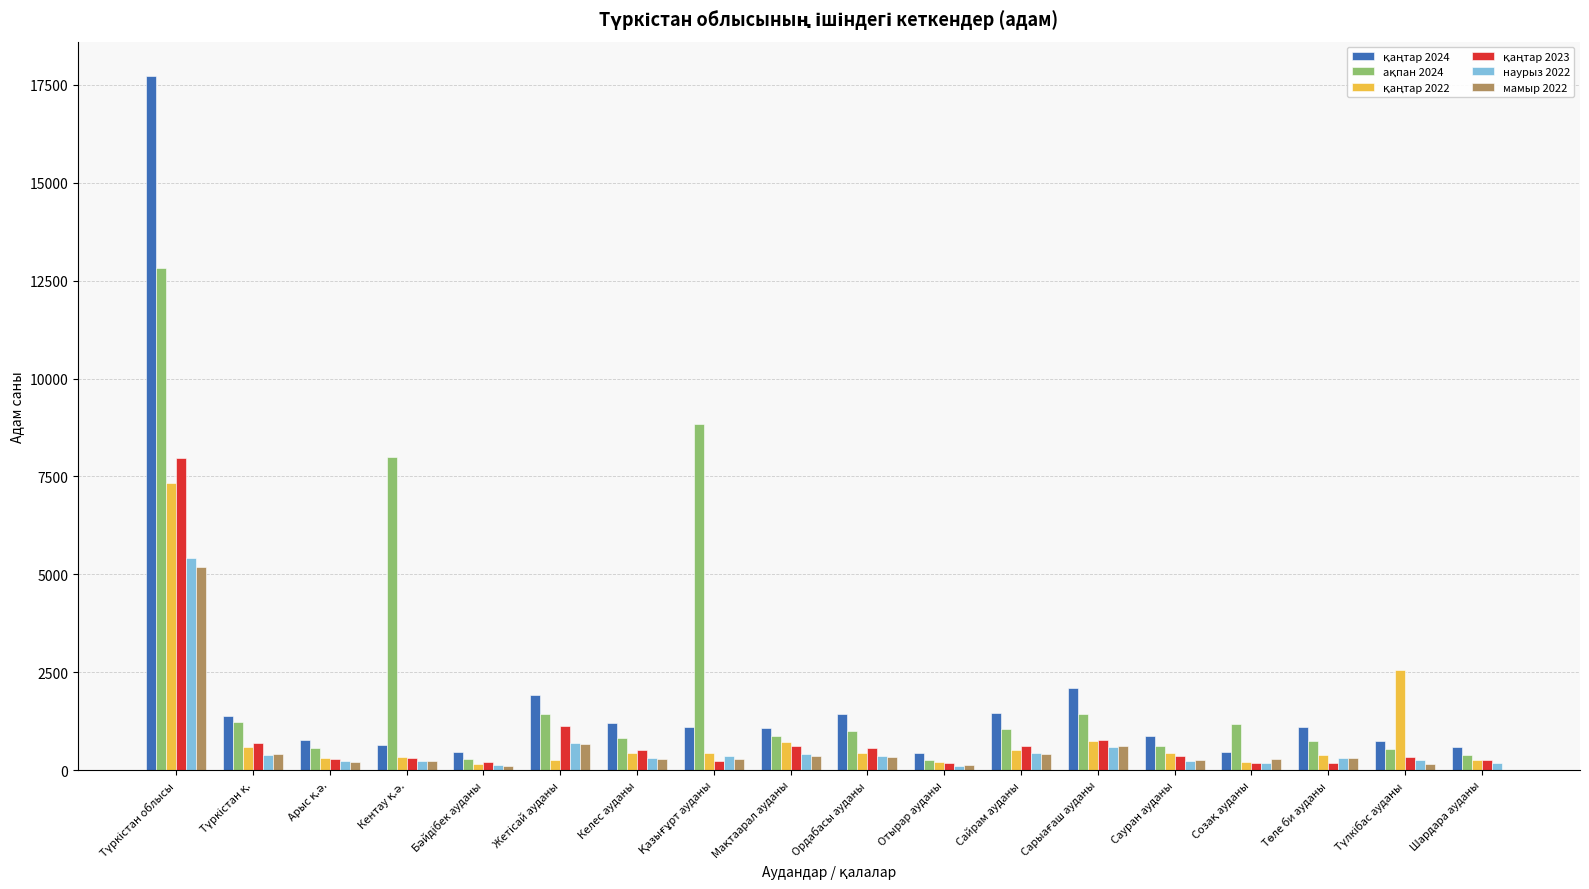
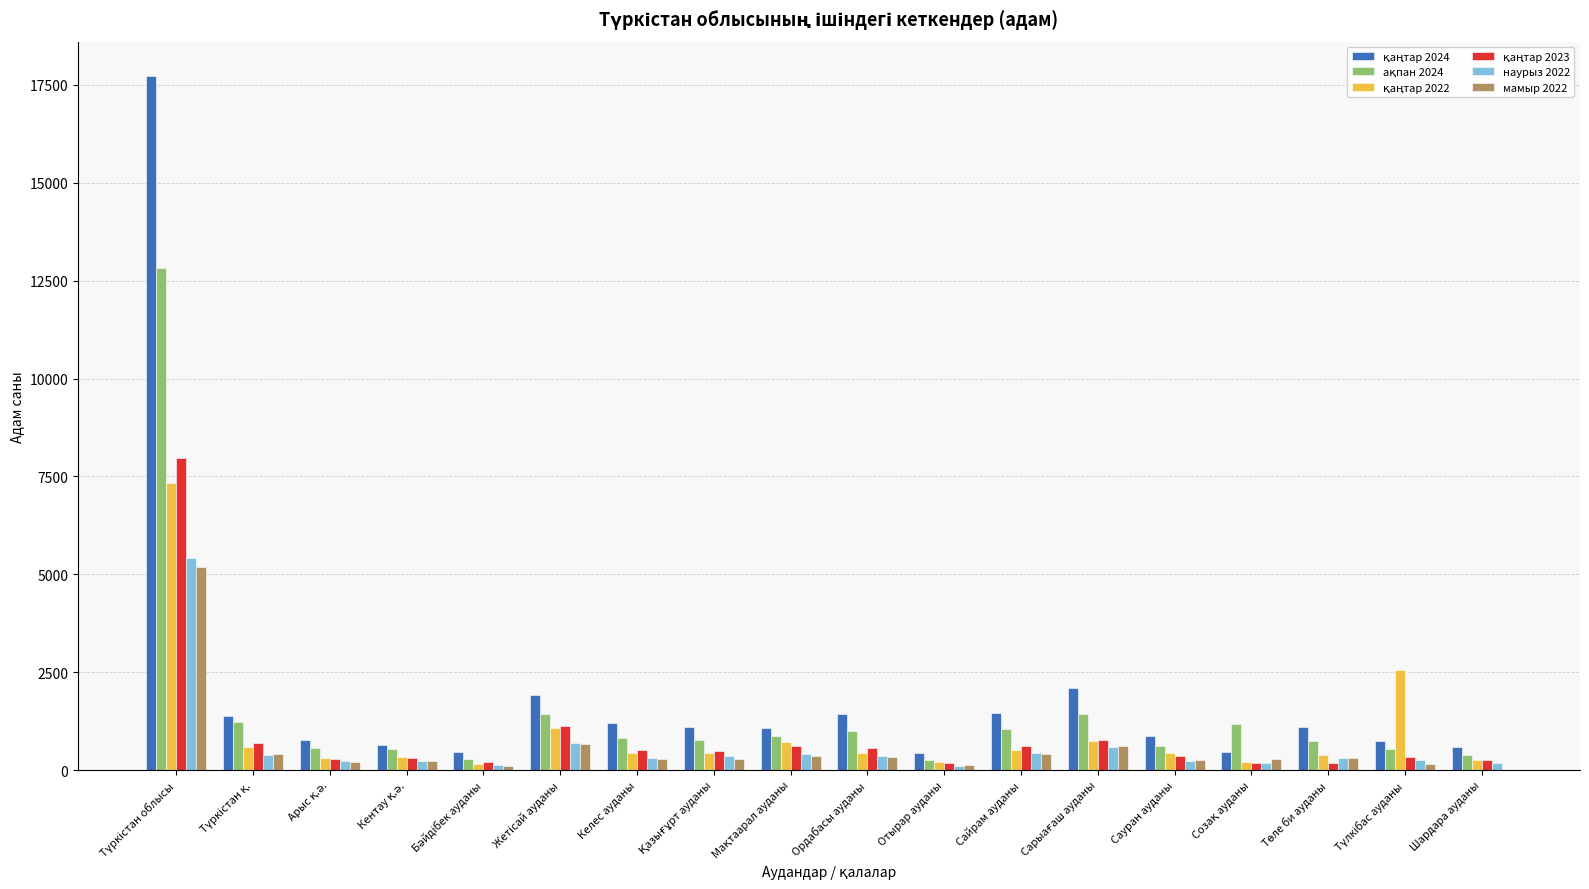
  {
    "қаңтар 2024": {
      "Түркістан облысы": 17700,
      "Түркістан қ.": 1400,
      "Арыс қ.ә.": 800,
      "Кентау қ.ә.": 700,
      "Бәйдібек ауданы": 500,
      "Жетісай ауданы": 1900,
      "Келес ауданы": 1200,
      "Қазығұрт ауданы": 1100,
      "Мақтаарал ауданы": 1100,
      "Ордабасы ауданы": 1400,
      "Отырар ауданы": 400,
      "Сайрам ауданы": 1500,
      "Сарыағаш ауданы": 2100,
      "Сауран ауданы": 900,
      "Созақ ауданы": 500,
      "Төле би ауданы": 1100,
      "Түлкібас ауданы": 700,
      "Шардара ауданы": 600
    },
    "ақпан 2024": {
      "Түркістан облысы": 12800,
      "Түркістан қ.": 1200,
      "Арыс қ.ә.": 600,
-     "Кентау қ.ә.": 8000,
+     "Кентау қ.ә.": 500,
      "Бәйдібек ауданы": 300,
      "Жетісай ауданы": 1400,
      "Келес ауданы": 800,
-     "Қазығұрт ауданы": 8800,
+     "Қазығұрт ауданы": 800,
      "Мақтаарал ауданы": 900,
      "Ордабасы ауданы": 1000,
      "Отырар ауданы": 300,
      "Сайрам ауданы": 1100,
      "Сарыағаш ауданы": 1400,
      "Сауран ауданы": 600,
      "Созақ ауданы": 1200,
      "Төле би ауданы": 700,
      "Түлкібас ауданы": 500,
      "Шардара ауданы": 400
    },
    "қаңтар 2022": {
      "Түркістан облысы": 7300,
      "Түркістан қ.": 600,
      "Арыс қ.ә.": 300,
      "Кентау қ.ә.": 300,
      "Бәйдібек ауданы": 200,
-     "Жетісай ауданы": 300,
+     "Жетісай ауданы": 1100,
      "Келес ауданы": 400,
      "Қазығұрт ауданы": 400,
      "Мақтаарал ауданы": 700,
      "Ордабасы ауданы": 400,
      "Отырар ауданы": 200,
      "Сайрам ауданы": 500,
      "Сарыағаш ауданы": 700,
      "Сауран ауданы": 400,
      "Созақ ауданы": 200,
      "Төле би ауданы": 400,
      "Түлкібас ауданы": 2500,
      "Шардара ауданы": 300
    },
    "қаңтар 2023": {
      "Түркістан облысы": 8000,
      "Түркістан қ.": 700,
      "Арыс қ.ә.": 300,
      "Кентау қ.ә.": 300,
      "Бәйдібек ауданы": 200,
      "Жетісай ауданы": 1100,
      "Келес ауданы": 500,
-     "Қазығұрт ауданы": 200,
+     "Қазығұрт ауданы": 500,
      "Мақтаарал ауданы": 600,
      "Ордабасы ауданы": 600,
      "Отырар ауданы": 200,
      "Сайрам ауданы": 600,
      "Сарыағаш ауданы": 800,
      "Сауран ауданы": 400,
      "Созақ ауданы": 200,
      "Төле би ауданы": 200,
      "Түлкібас ауданы": 300,
      "Шардара ауданы": 300
    },
    "наурыз 2022": {
      "Түркістан облысы": 5400,
      "Түркістан қ.": 400,
      "Арыс қ.ә.": 200,
      "Кентау қ.ә.": 200,
      "Бәйдібек ауданы": 100,
      "Жетісай ауданы": 700,
      "Келес ауданы": 300,
      "Қазығұрт ауданы": 400,
      "Мақтаарал ауданы": 400,
      "Ордабасы ауданы": 400,
      "Отырар ауданы": 100,
      "Сайрам ауданы": 400,
      "Сарыағаш ауданы": 600,
      "Сауран ауданы": 200,
      "Созақ ауданы": 200,
      "Төле би ауданы": 300,
      "Түлкібас ауданы": 200,
      "Шардара ауданы": 200
    },
    "мамыр 2022": {
      "Түркістан облысы": 5200,
      "Түркістан қ.": 400,
      "Арыс қ.ә.": 200,
      "Кентау қ.ә.": 200,
      "Бәйдібек ауданы": 100,
      "Жетісай ауданы": 700,
      "Келес ауданы": 300,
      "Қазығұрт ауданы": 300,
      "Мақтаарал ауданы": 400,
      "Ордабасы ауданы": 300,
      "Отырар ауданы": 100,
      "Сайрам ауданы": 400,
      "Сарыағаш ауданы": 600,
      "Сауран ауданы": 200,
      "Созақ ауданы": 300,
      "Төле би ауданы": 300,
      "Түлкібас ауданы": 200,
      "Шардара ауданы": 0
    }
  }
